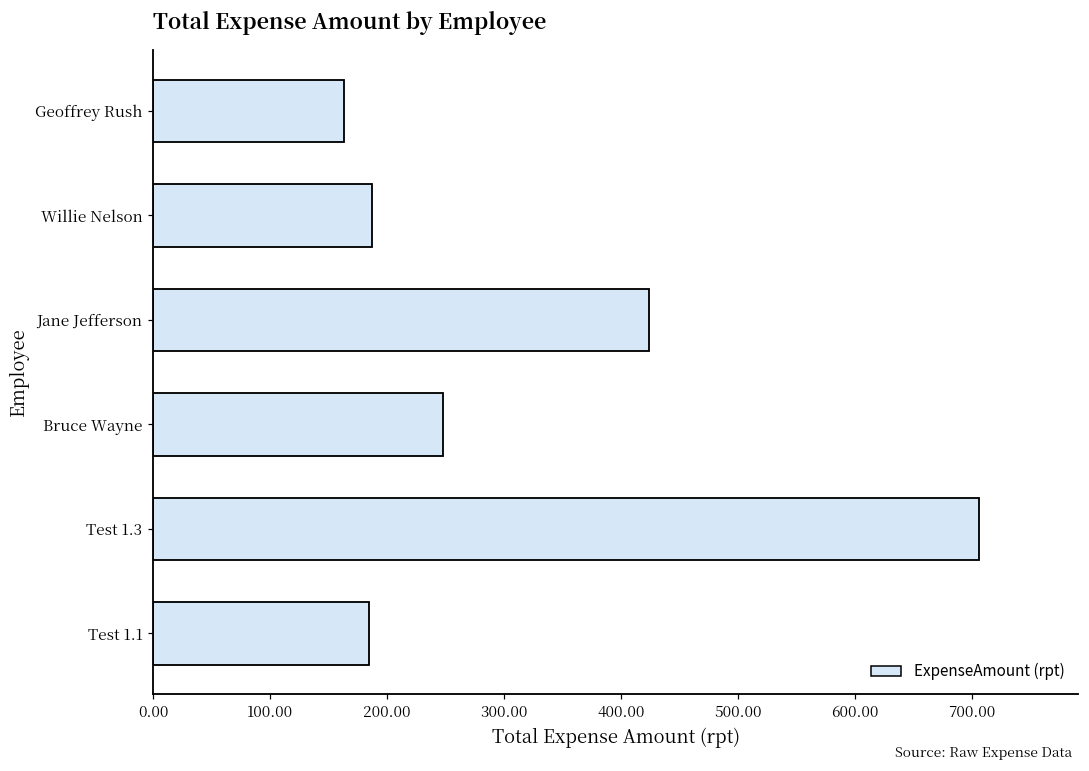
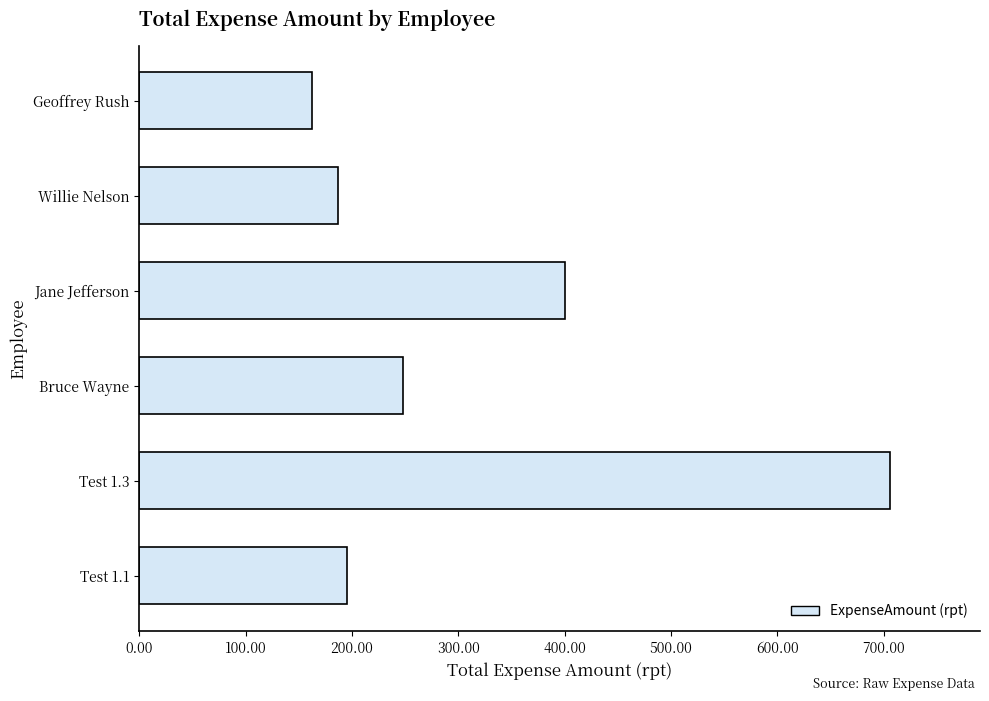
  {
    "Geoffrey Rush": 163,
    "Willie Nelson": 187,
-   "Jane Jefferson": 424,
+   "Jane Jefferson": 400,
    "Bruce Wayne": 248,
    "Test 1.3": 706,
-   "Test 1.1": 185
+   "Test 1.1": 196
  }
